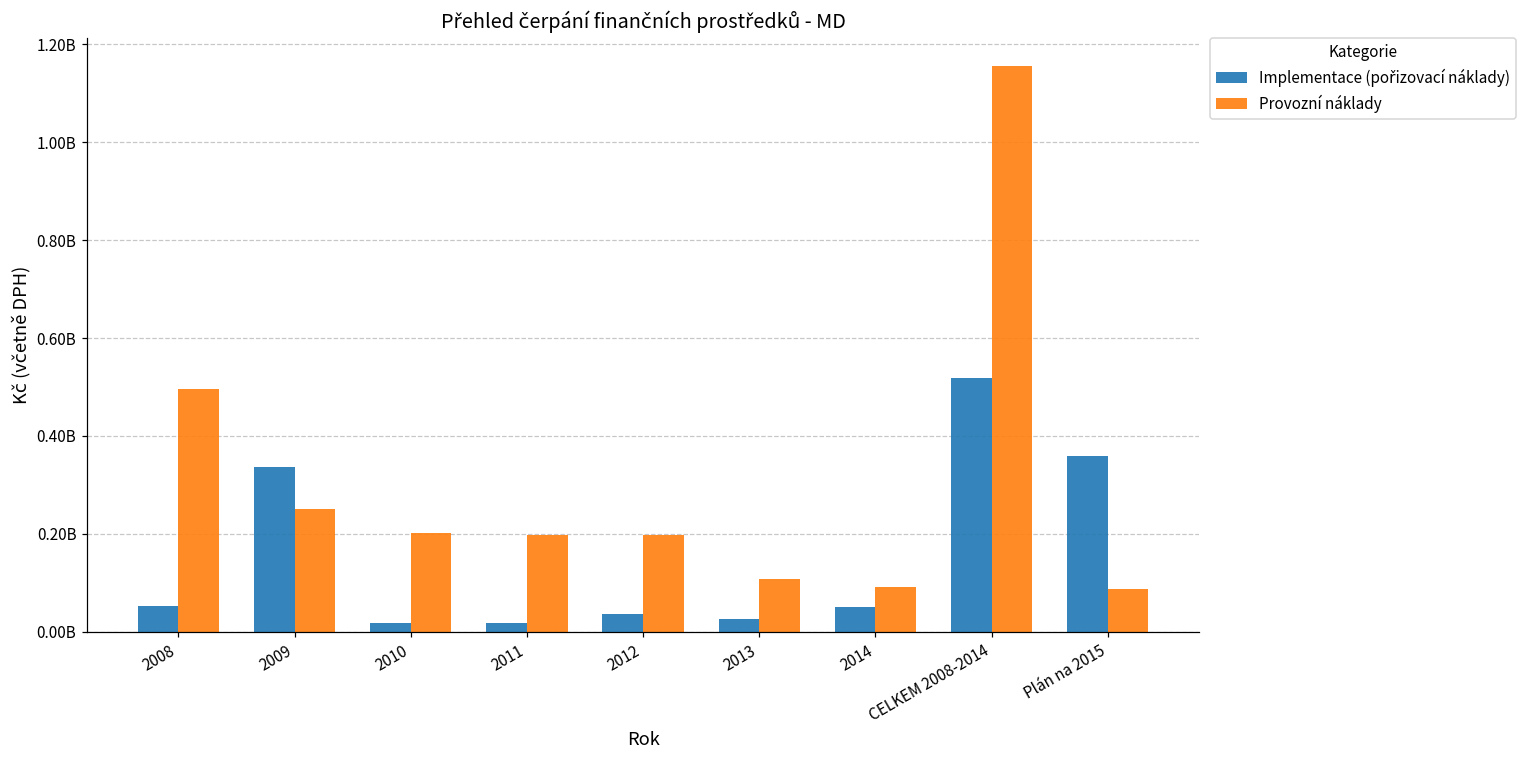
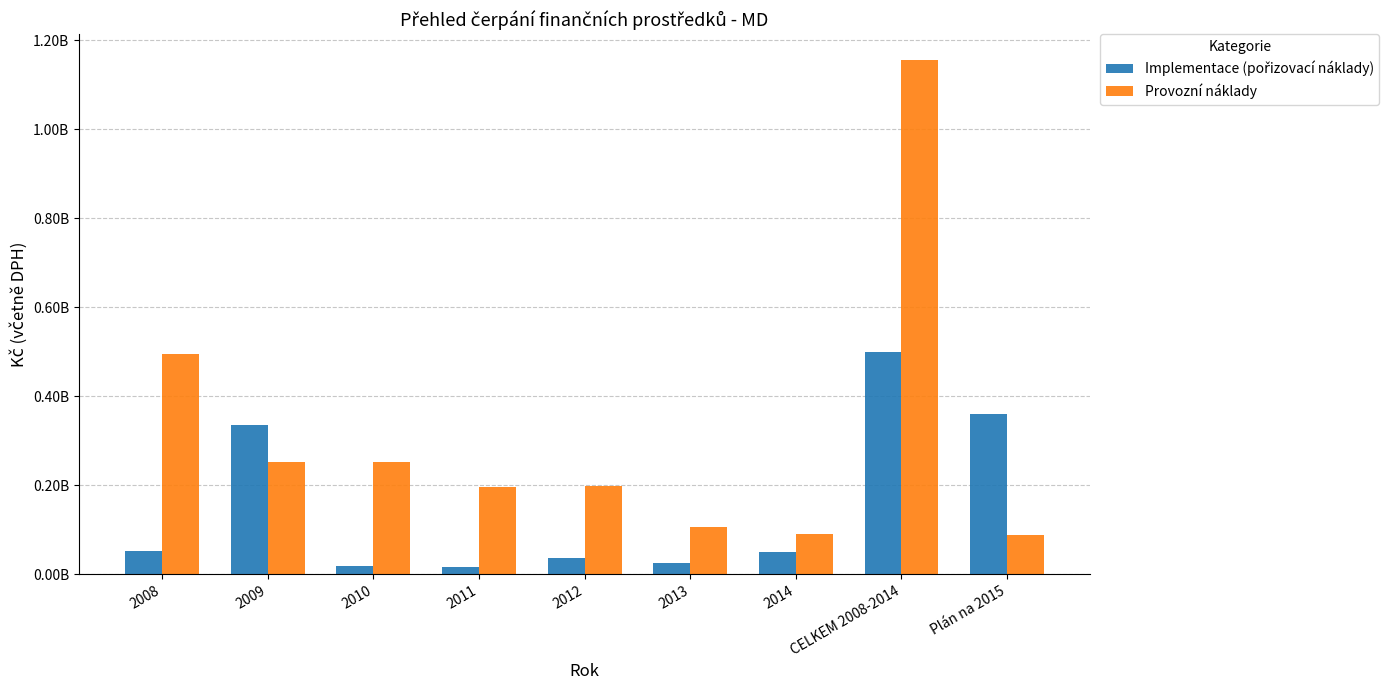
  {
    "Implementace (pořizovací náklady)": {
      "2008": 50000000,
      "2009": 340000000,
      "2010": 20000000,
      "2011": 20000000,
      "2012": 40000000,
      "2013": 30000000,
      "2014": 50000000,
-     "CELKEM 2008-2014": 520000000,
+     "CELKEM 2008-2014": 500000000,
      "Plán na 2015": 360000000
    },
    "Provozní náklady": {
      "2008": 500000000,
      "2009": 250000000,
-     "2010": 200000000,
+     "2010": 250000000,
      "2011": 200000000,
      "2012": 200000000,
      "2013": 110000000,
      "2014": 90000000,
      "CELKEM 2008-2014": 1160000000,
      "Plán na 2015": 90000000
    }
  }
